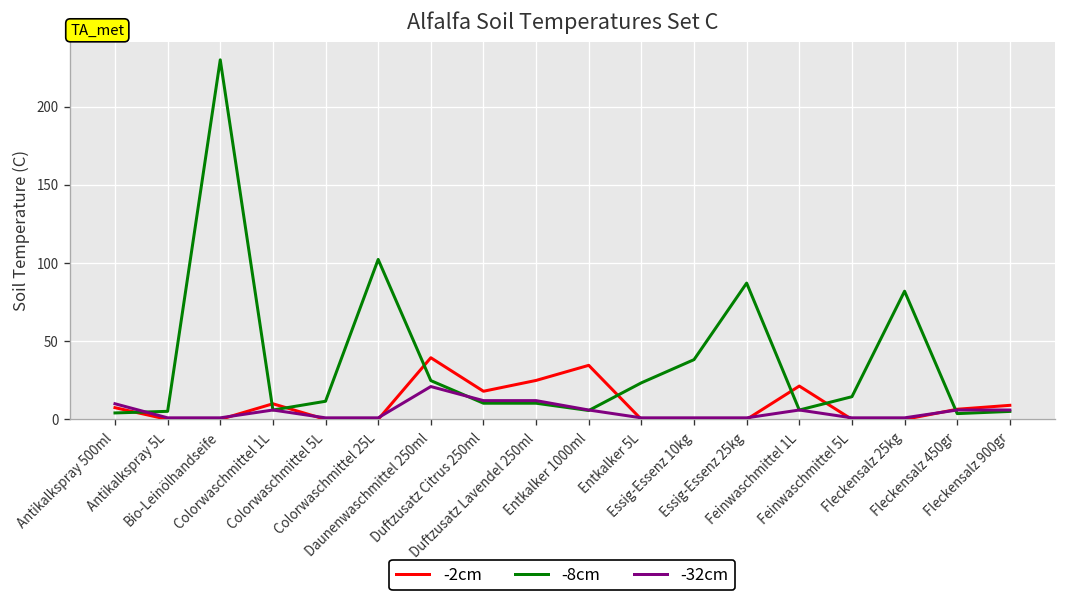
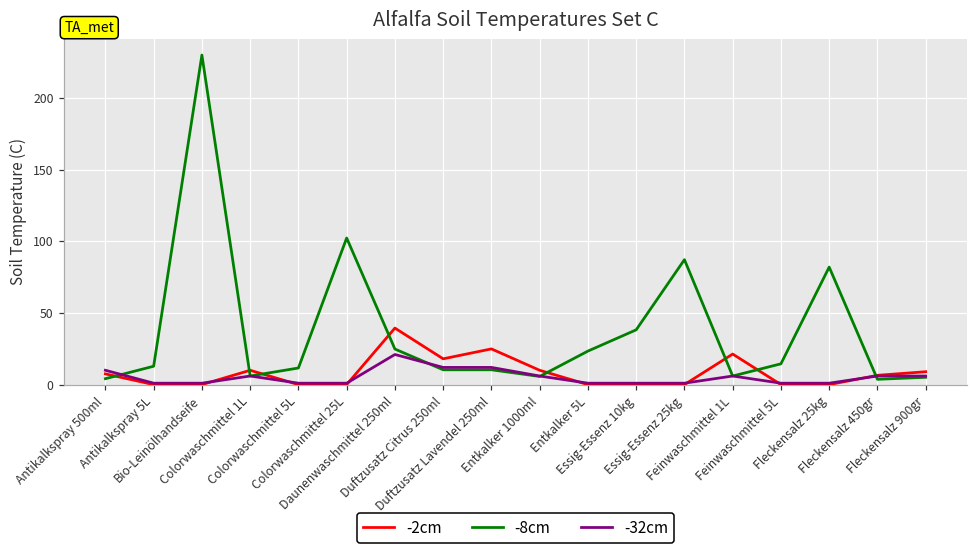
  {
    "-2cm": {
      "Antikalkspray 500ml": 7,
      "Colorwaschmittel 1L": 10,
      "Daunenwaschmittel 250ml": 39,
      "Duftzusatz Citrus 250ml": 18,
      "Duftzusatz Lavendel 250ml": 25,
-     "Entkalker 1000ml": 35,
+     "Entkalker 1000ml": 10,
      "Feinwaschmittel 1L": 21,
      "Fleckensalz 900gr": 9
    },
    "-8cm": {
      "Antikalkspray 500ml": 4,
-     "Antikalkspray 5L": 5,
+     "Antikalkspray 5L": 13,
      "Bio-Leinölhandseife": 230,
      "Colorwaschmittel 5L": 12,
      "Colorwaschmittel 25L": 102,
      "Daunenwaschmittel 250ml": 25,
      "Entkalker 5L": 23,
      "Essig-Essenz 10kg": 38,
      "Essig-Essenz 25kg": 87,
      "Feinwaschmittel 5L": 15,
      "Fleckensalz 25kg": 82,
      "Fleckensalz 450gr": 4
    },
    "-32cm": {
      "Antikalkspray 500ml": 10,
      "Daunenwaschmittel 250ml": 21
    }
  }
